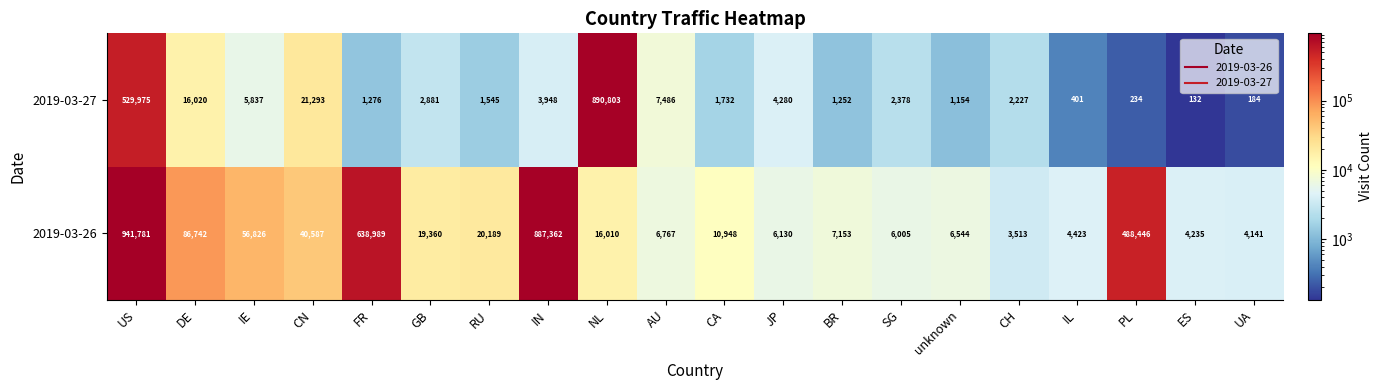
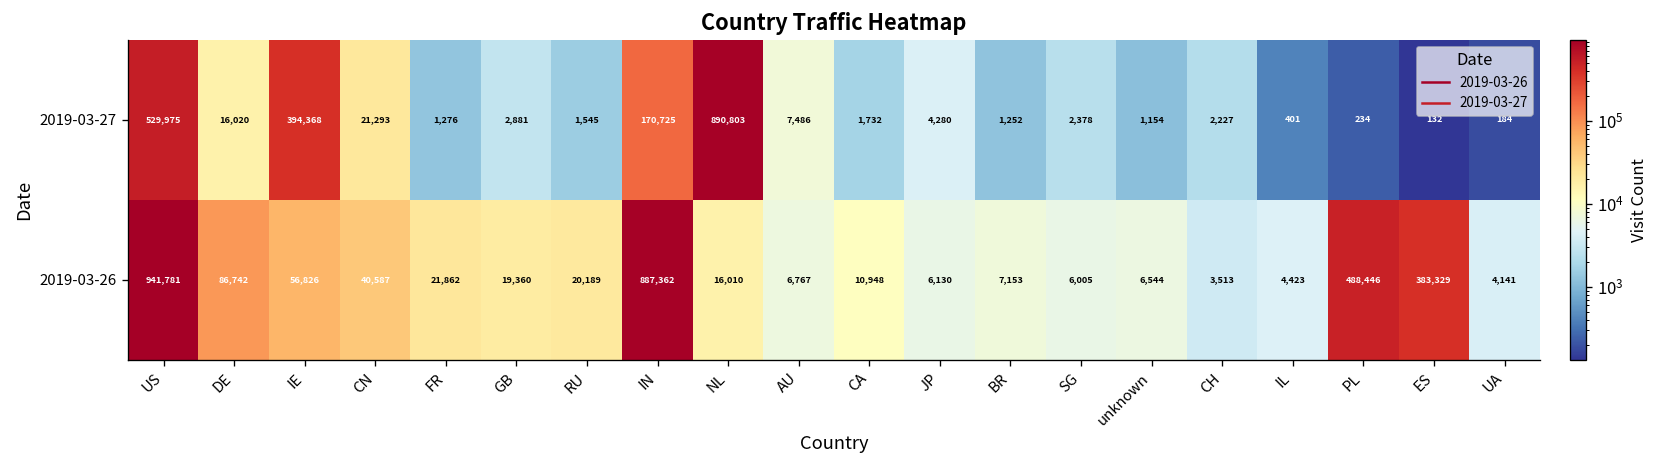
  {
    "2019-03-27": {
      "US": "529,975",
      "DE": "16,020",
-     "IE": "5,837",
+     "IE": "394,368",
      "CN": "21,293",
      "FR": "1,276",
      "GB": "2,881",
      "RU": "1,545",
-     "IN": "3,948",
+     "IN": "170,725",
      "NL": "890,803",
      "AU": "7,486",
      "CA": "1,732",
      "JP": "4,280",
      "BR": "1,252",
      "SG": "2,378",
      "unknown": "1,154",
      "CH": "2,227",
      "IL": "401",
      "PL": "234",
      "ES": "132",
      "UA": "184"
    },
    "2019-03-26": {
      "US": "941,781",
      "DE": "86,742",
      "IE": "56,826",
      "CN": "40,587",
-     "FR": "638,989",
+     "FR": "21,862",
      "GB": "19,360",
      "RU": "20,189",
      "IN": "887,362",
      "NL": "16,010",
      "AU": "6,767",
      "CA": "10,948",
      "JP": "6,130",
      "BR": "7,153",
      "SG": "6,005",
      "unknown": "6,544",
      "CH": "3,513",
      "IL": "4,423",
      "PL": "488,446",
-     "ES": "4,235",
+     "ES": "383,329",
      "UA": "4,141"
    }
  }
